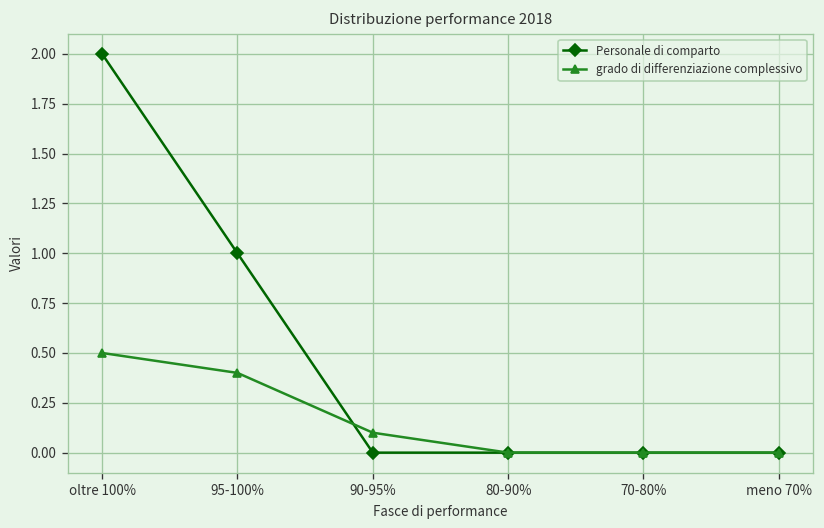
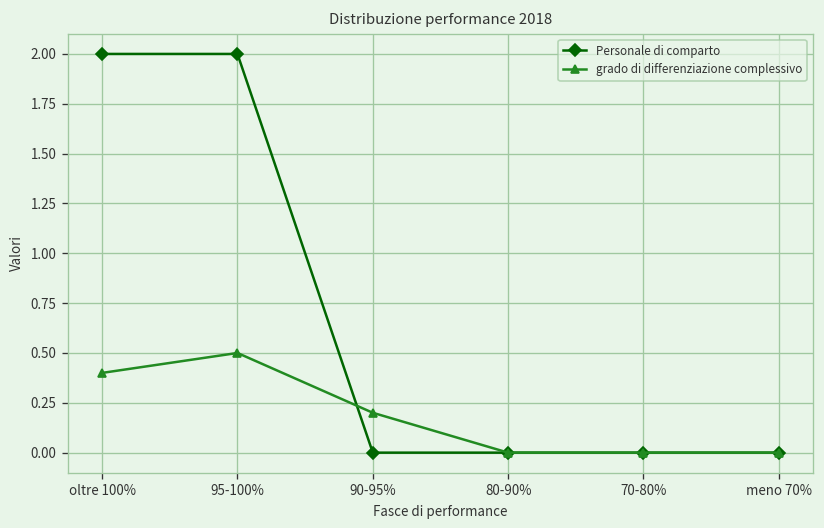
  {
    "Personale di comparto": {
      "oltre 100%": 2,
-     "95-100%": 1,
+     "95-100%": 2,
      "90-95%": 0
    },
    "grado di differenziazione complessivo": {
-     "oltre 100%": 0.5,
-     "95-100%": 0.4,
-     "90-95%": 0.1
+     "oltre 100%": 0.4,
+     "95-100%": 0.5,
+     "90-95%": 0.2
    }
  }
